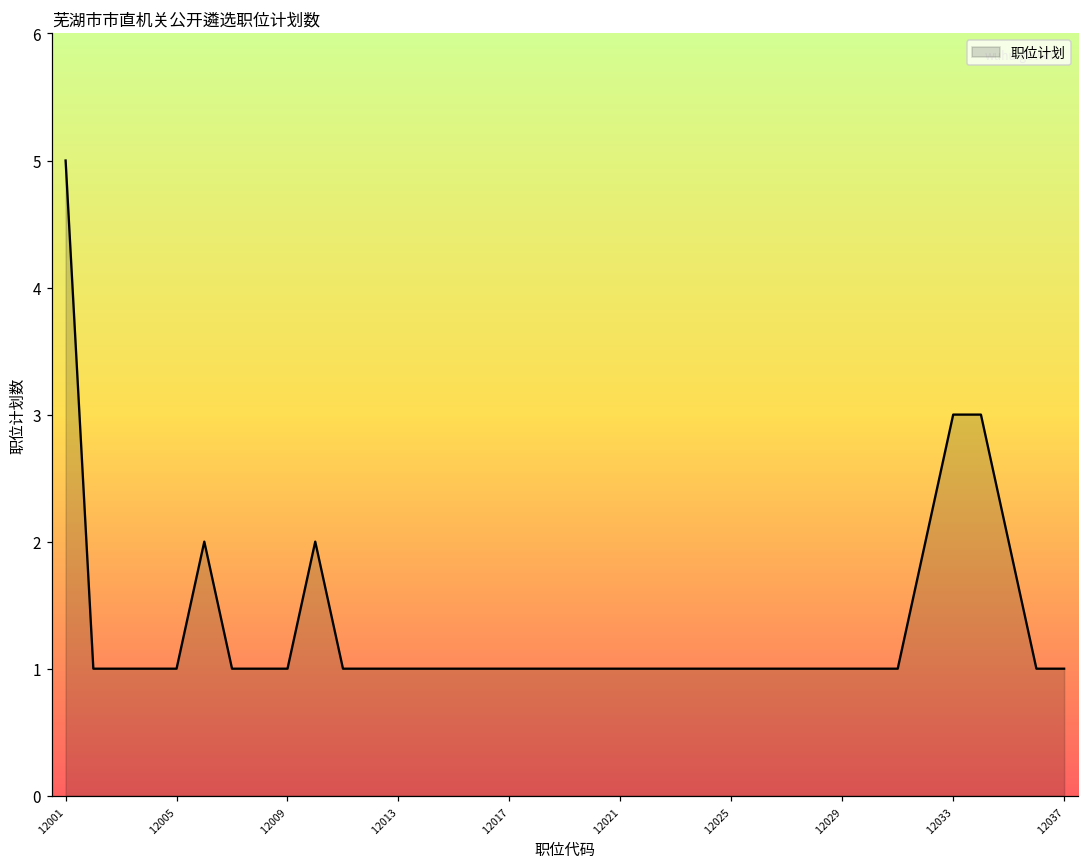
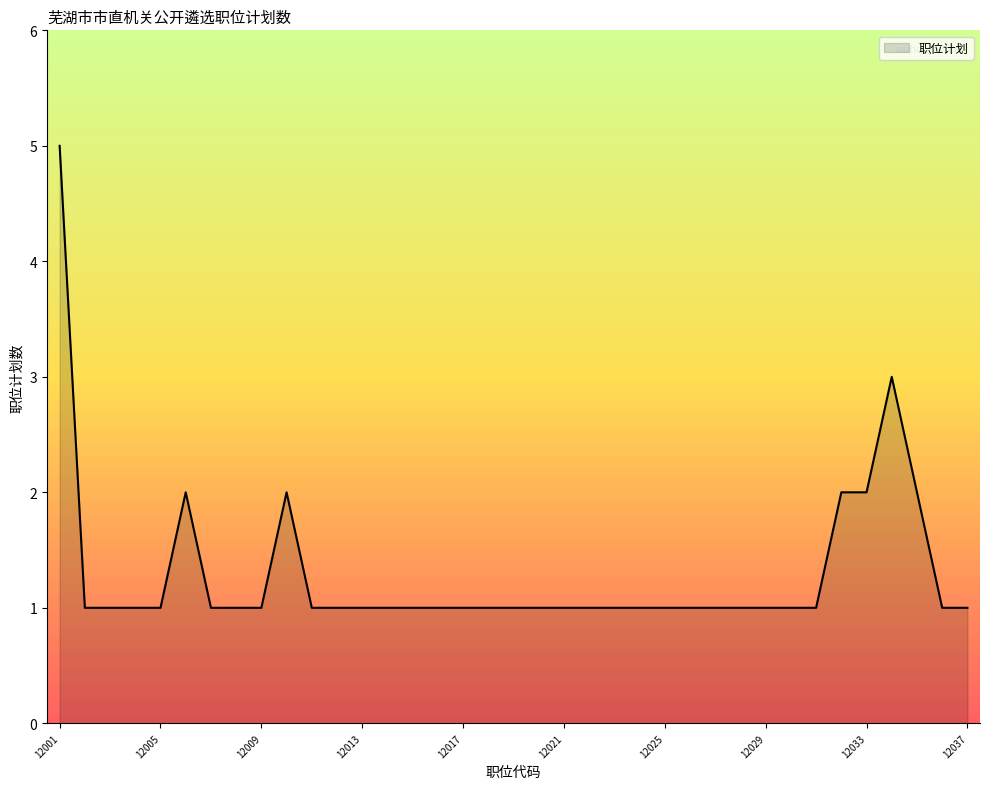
  {
    "12001": 5,
    "12005": 1,
    "12009": 1,
    "12013": 1,
    "12017": 1,
    "12021": 1,
    "12025": 1,
    "12029": 1,
-   "12033": 3,
+   "12033": 2,
    "12037": 1
  }
